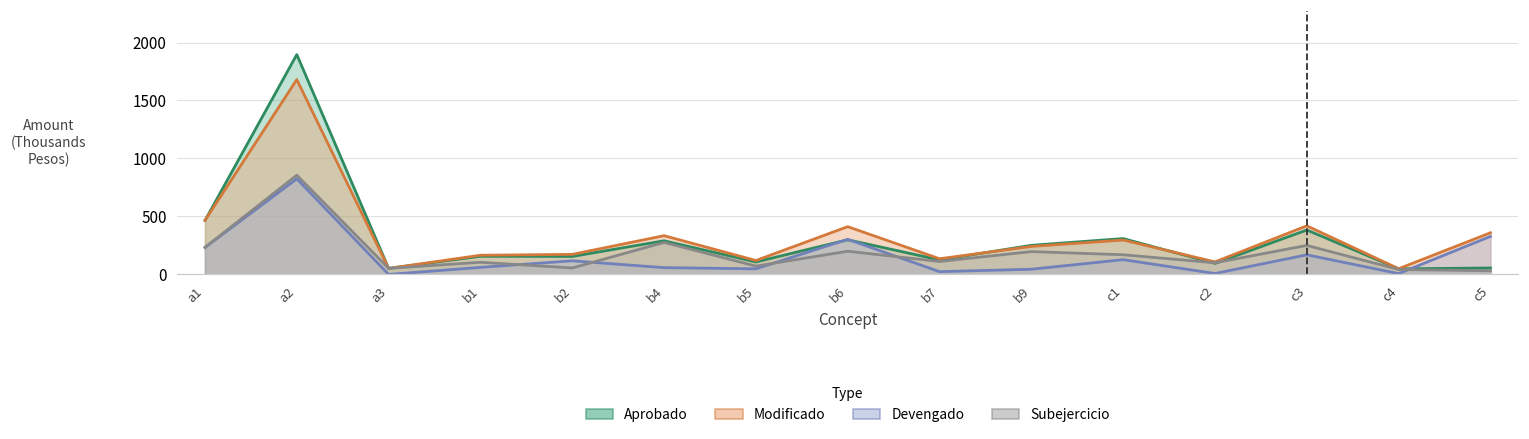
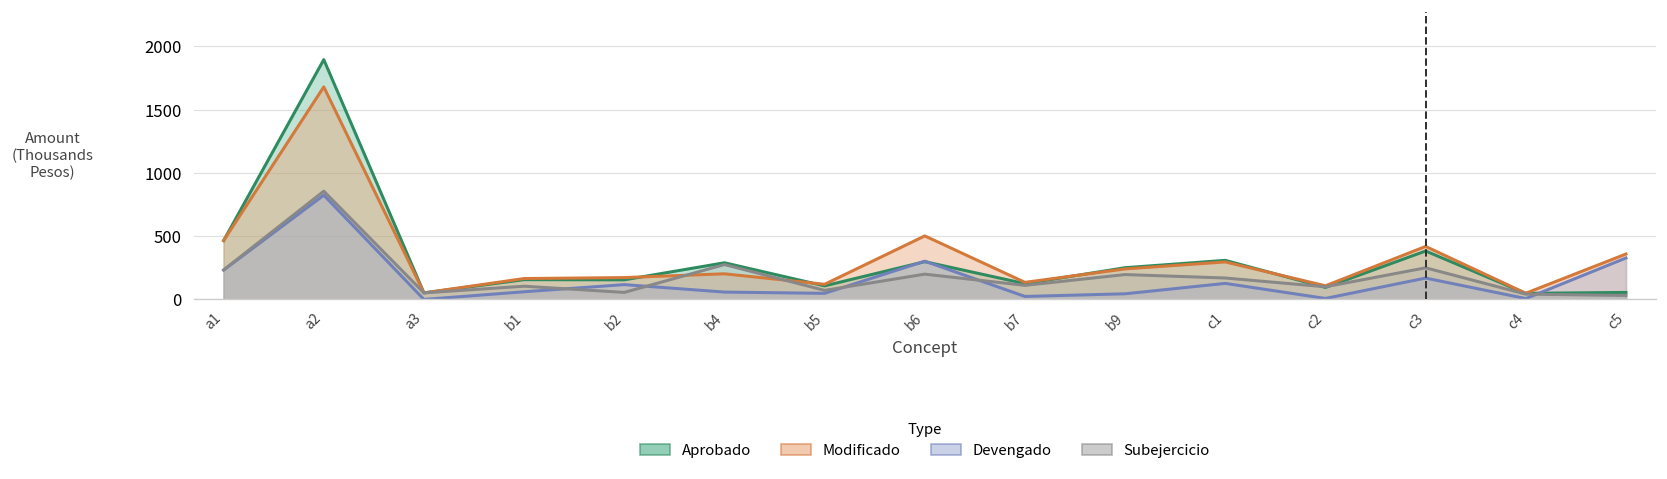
  {
    "Modificado": {
      "a2": 1680,
-     "b4": 330,
-     "b6": 410,
+     "b4": 200,
+     "b6": 500,
      "c3": 420,
      "c5": 360
    }
  }
